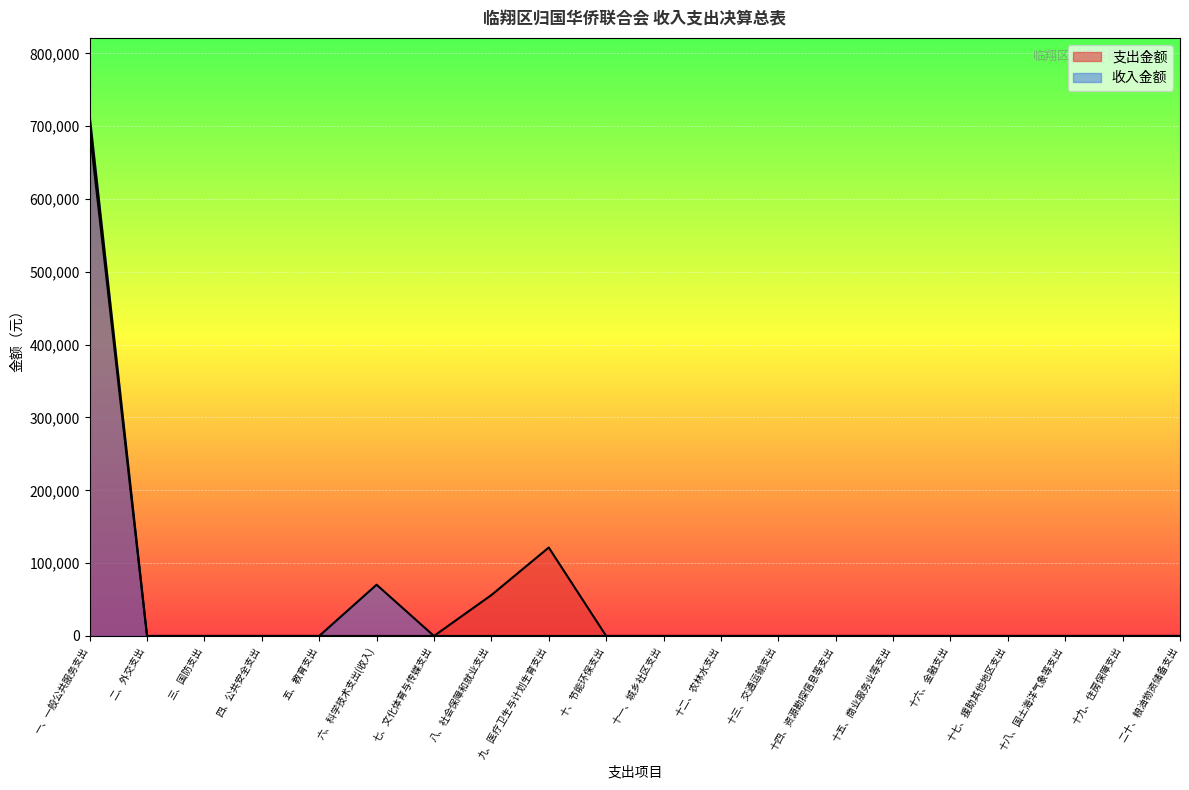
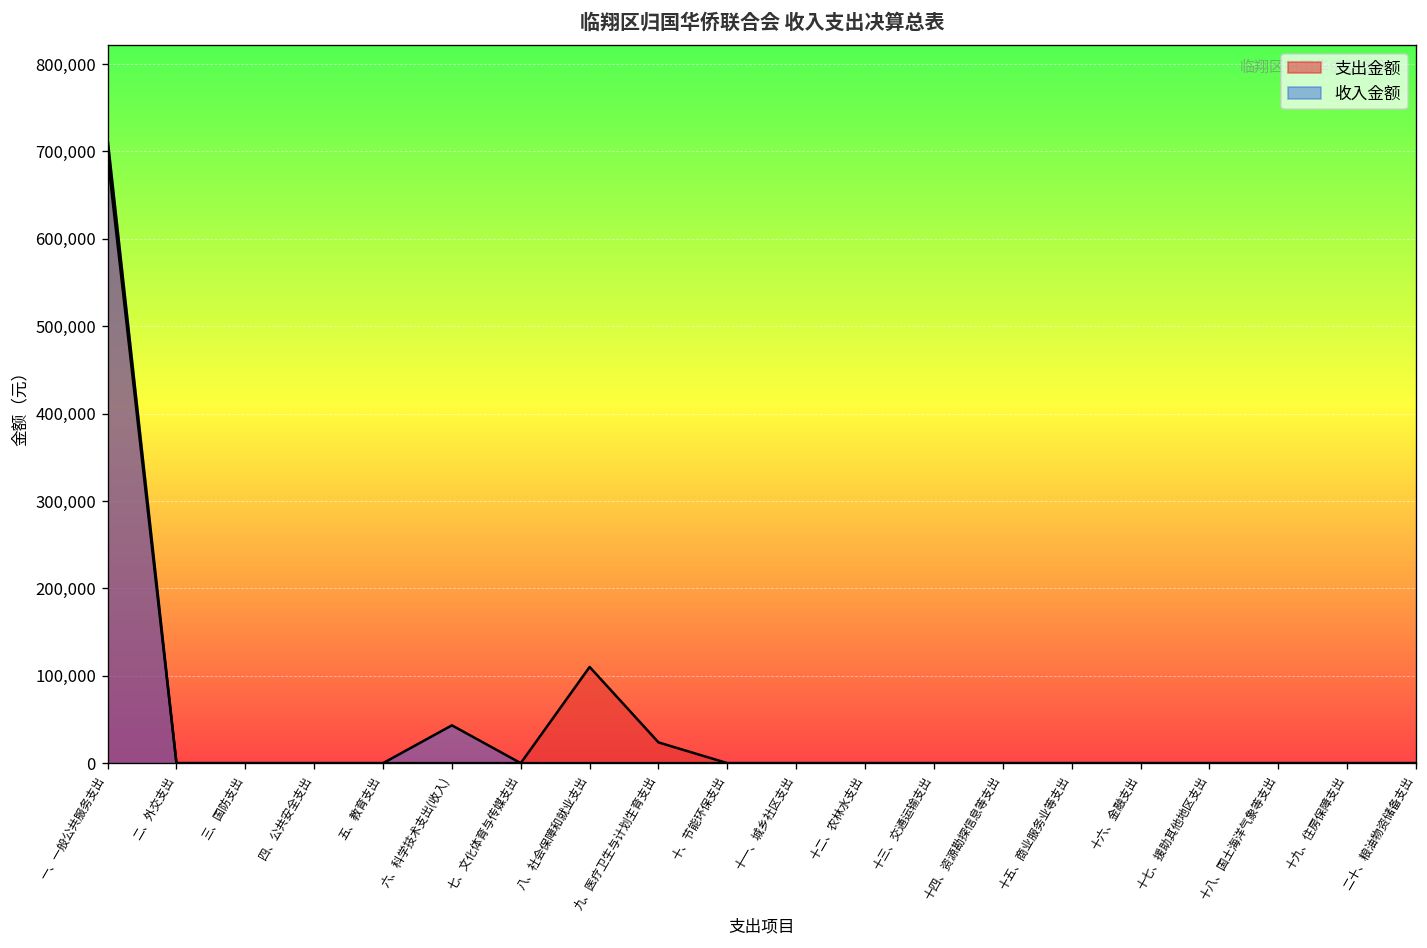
  {
    "支出金额": {
      "一、一般公共服务支出": "690,000",
      "六、科学技术支出(收入)": "0",
-     "八、社会保障和就业支出": "60,000",
-     "九、医疗卫生与计划生育支出": "120,000"
+     "八、社会保障和就业支出": "110,000",
+     "九、医疗卫生与计划生育支出": "20,000"
    },
    "收入金额": {
      "一、一般公共服务支出": "710,000",
-     "六、科学技术支出(收入)": "70,000",
+     "六、科学技术支出(收入)": "40,000",
      "八、社会保障和就业支出": "0",
      "九、医疗卫生与计划生育支出": "0"
    }
  }
